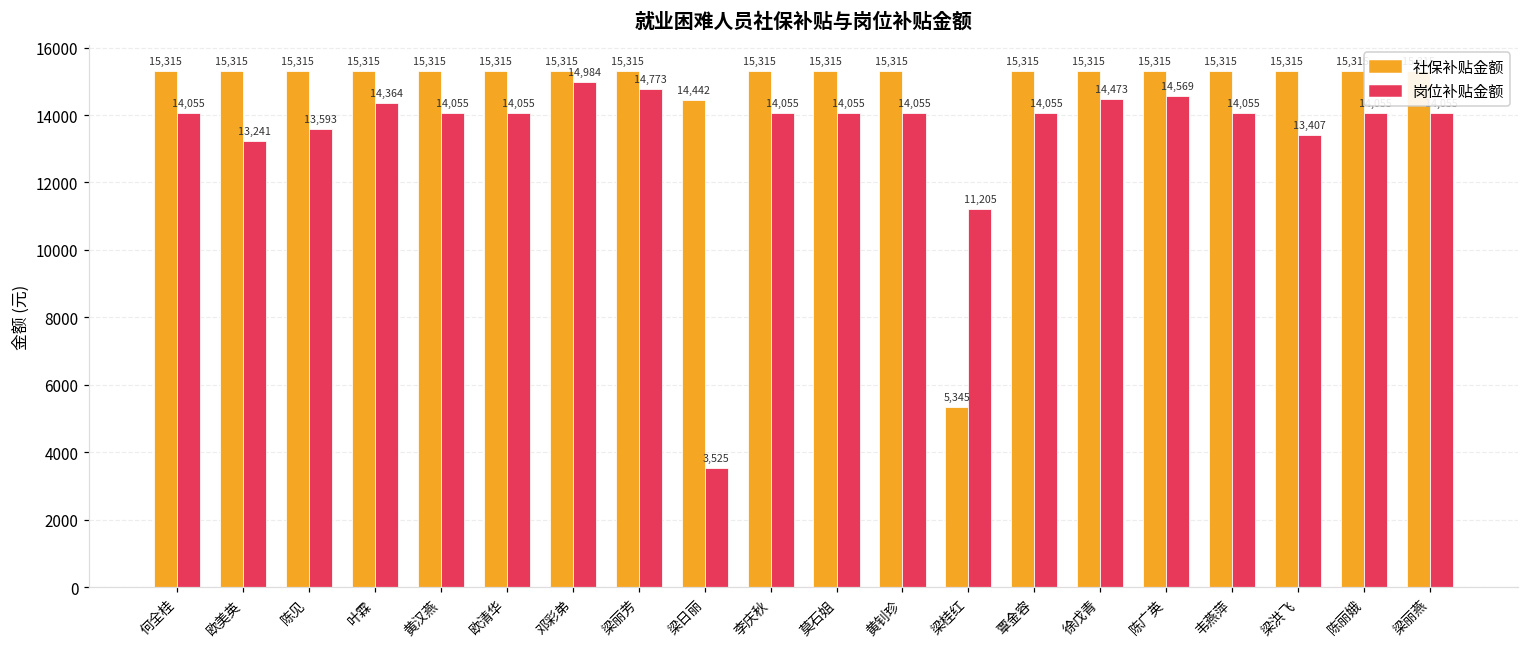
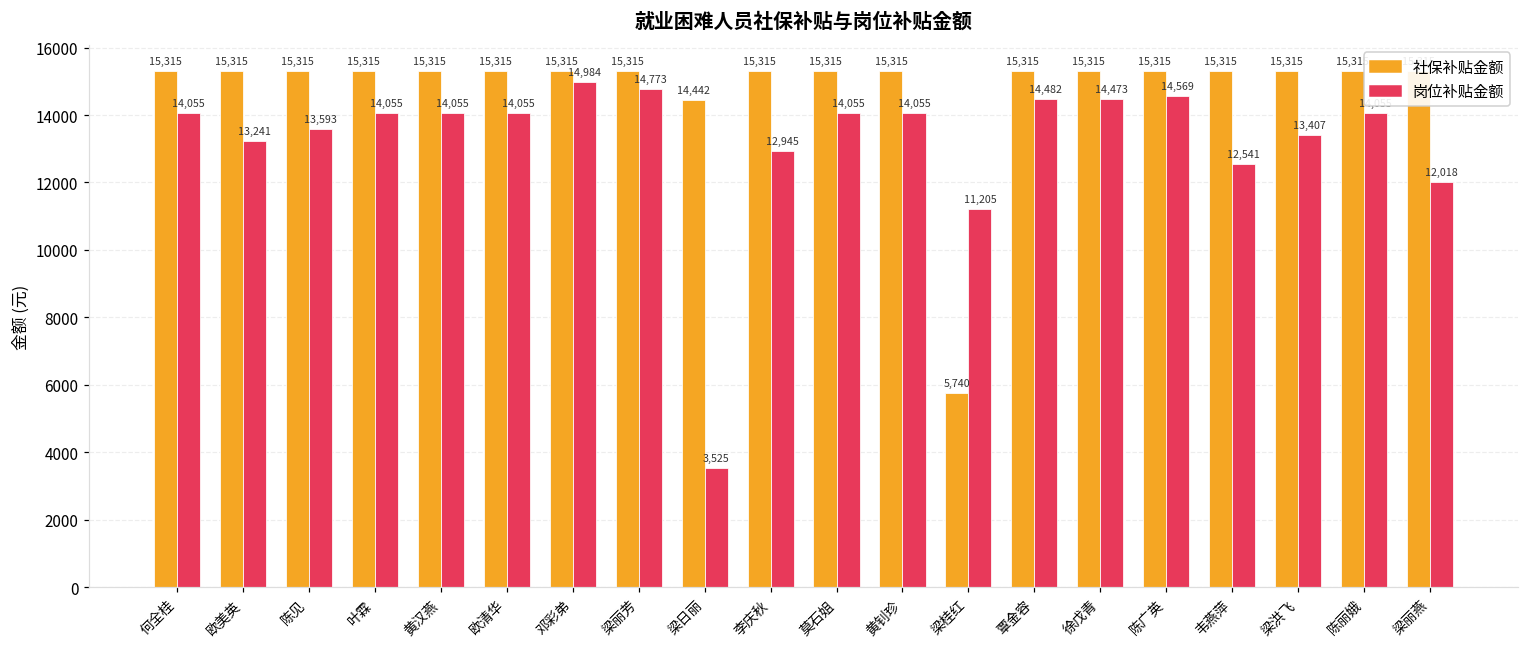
  {
    "社保补贴金额": {
      "何全桂": "15,315",
      "欧美英": "15,315",
      "陈见": "15,315",
      "叶霖": "15,315",
      "黄汉燕": "15,315",
      "欧清华": "15,315",
      "邓彩弟": "15,315",
      "梁丽芳": "15,315",
      "梁日丽": "14,442",
      "李庆秋": "15,315",
      "莫石姐": "15,315",
      "黄钊珍": "15,315",
-     "梁桂红": "5,345",
+     "梁桂红": "5,740",
      "覃金容": "15,315",
      "徐戊青": "15,315",
      "陈广英": "15,315",
      "韦燕萍": "15,315",
      "梁洪飞": "15,315"
    },
    "岗位补贴金额": {
      "何全桂": "14,055",
      "欧美英": "13,241",
      "陈见": "13,593",
-     "叶霖": "14,364",
+     "叶霖": "14,055",
      "黄汉燕": "14,055",
      "欧清华": "14,055",
      "邓彩弟": "14,984",
      "梁丽芳": "14,773",
      "梁日丽": "3,525",
-     "李庆秋": "14,055",
+     "李庆秋": "12,945",
      "莫石姐": "14,055",
      "黄钊珍": "14,055",
      "梁桂红": "11,205",
-     "覃金容": "14,055",
+     "覃金容": "14,482",
      "徐戊青": "14,473",
      "陈广英": "14,569",
-     "韦燕萍": "14,055",
+     "韦燕萍": "12,541",
      "梁洪飞": "13,407",
-     "梁丽燕": "14100"
+     "梁丽燕": "12000"
    }
  }
